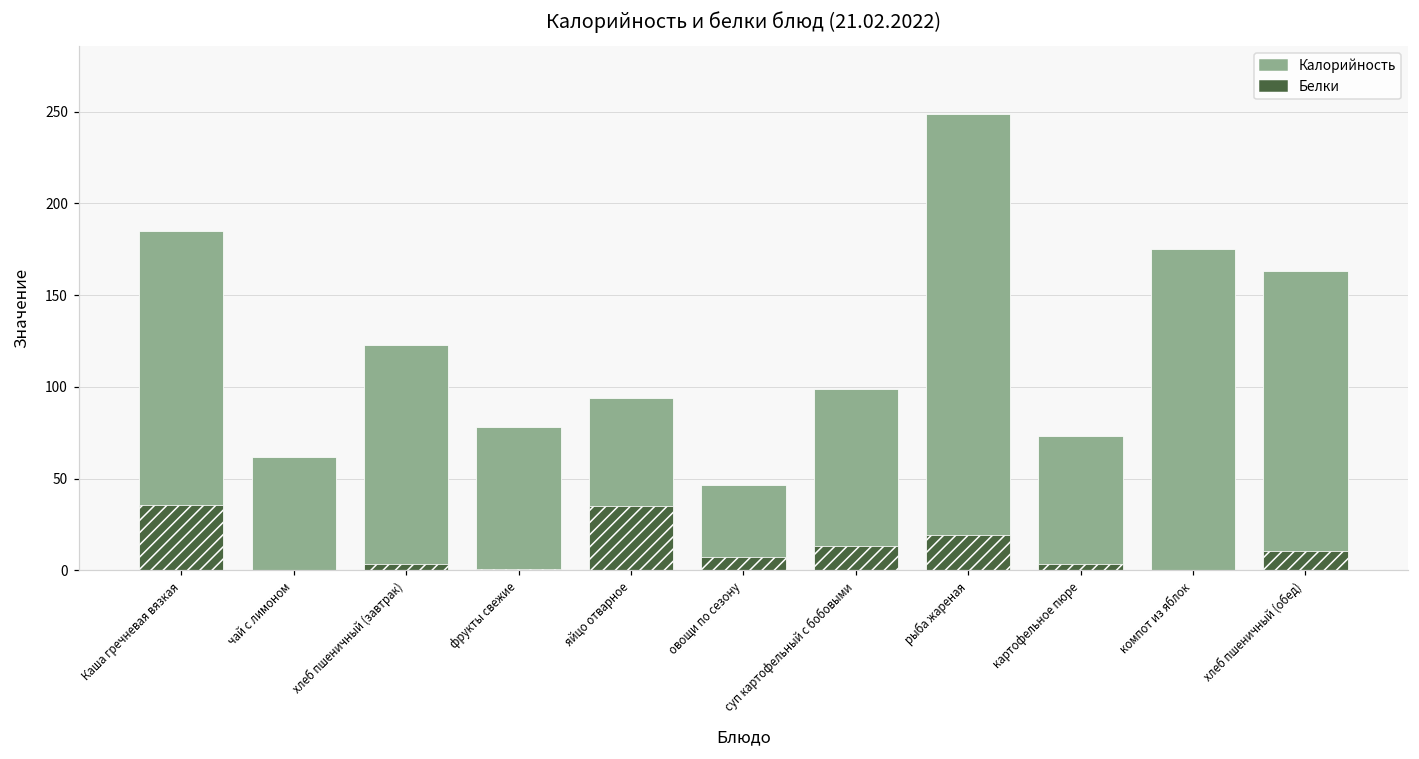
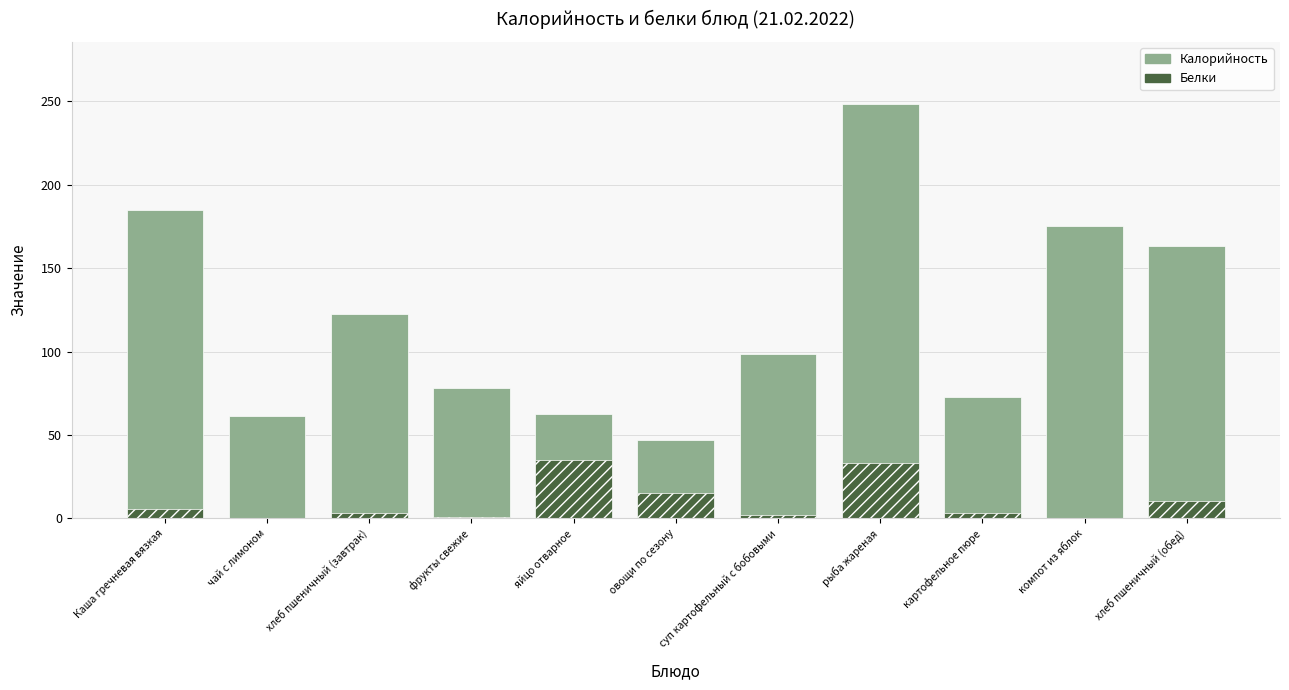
  {
    "Калорийность": {
      "Каша гречневая вязкая": 185,
      "чай с лимоном": 62,
      "хлеб пшеничный (завтрак)": 123,
      "фрукты свежие": 78,
-     "яйцо отварное": 94,
+     "яйцо отварное": 63,
      "овощи по сезону": 47,
      "суп картофельный с бобовыми": 99,
      "рыба жареная": 248,
      "картофельное пюре": 73,
      "компот из яблок": 175,
      "хлеб пшеничный (обед)": 163
    },
    "Белки": {
-     "Каша гречневая вязкая": 35,
-     "овощи по сезону": 7,
-     "суп картофельный с бобовыми": 13,
-     "рыба жареная": 19
+     "Каша гречневая вязкая": 6,
+     "овощи по сезону": 15,
+     "суп картофельный с бобовыми": 2,
+     "рыба жареная": 33
    }
  }
